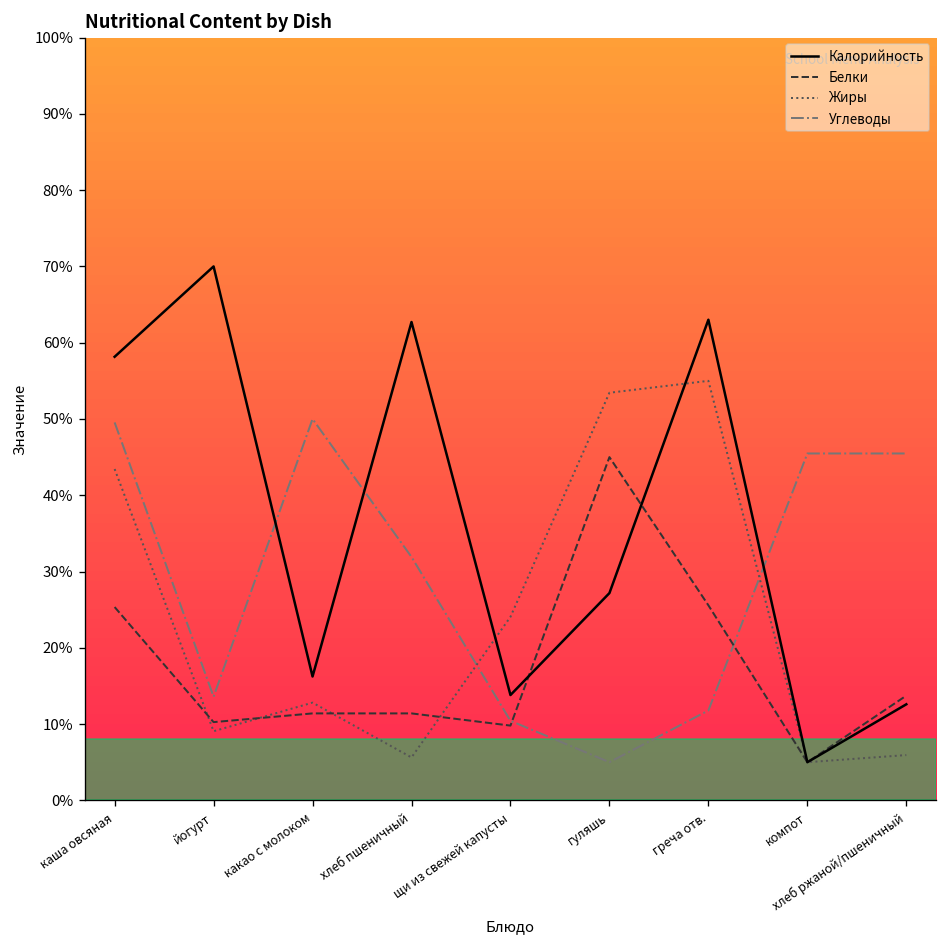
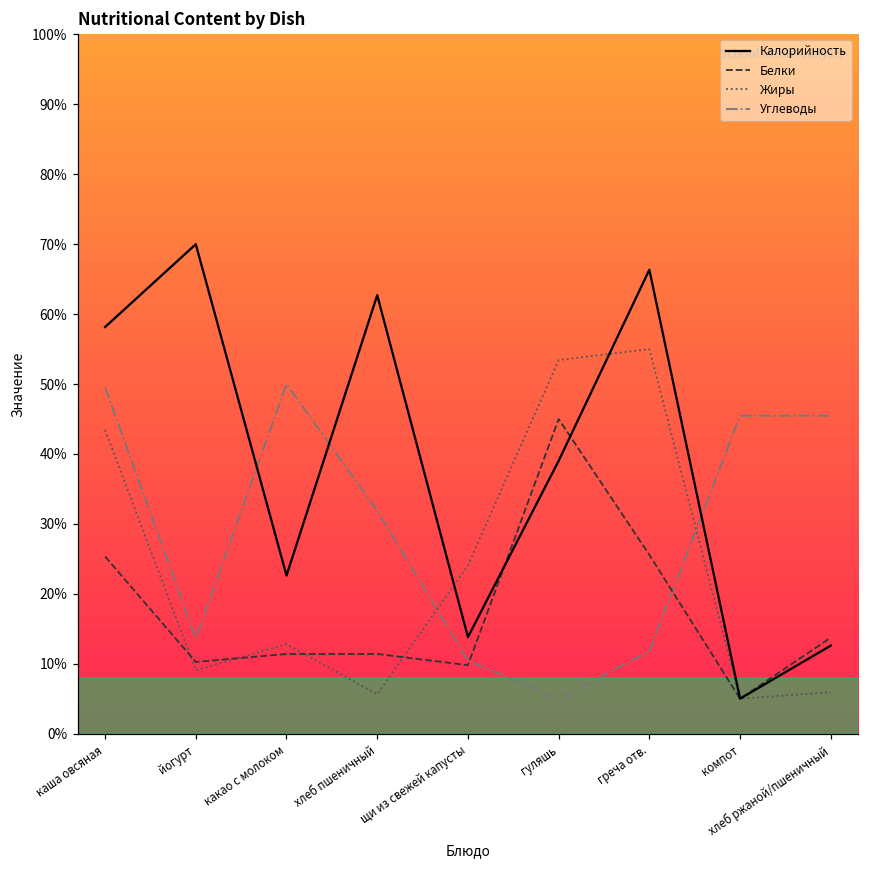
  {
    "Калорийность": {
      "каша овсяная": "58%",
      "йогурт": "70%",
-     "какао с молоком": "16%",
+     "какао с молоком": "23%",
      "хлеб пшеничный": "63%",
      "щи из свежей капусты": "14%",
-     "гуляшь": "27%",
-     "греча отв.": "63%",
+     "гуляшь": "39%",
+     "греча отв.": "66%",
      "хлеб ржаной/пшеничный": "13%"
    }
  }
